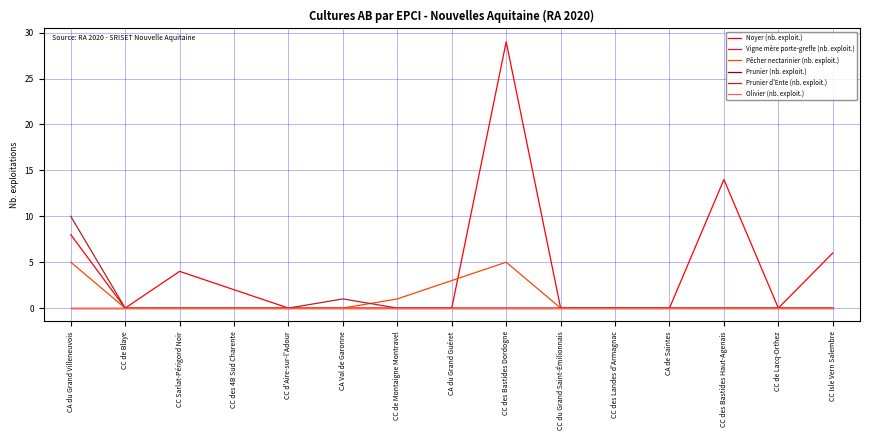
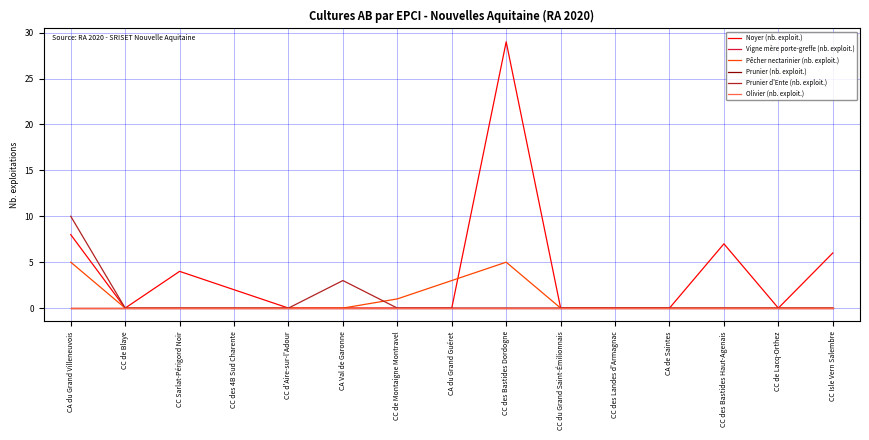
  {
    "Noyer (nb. exploit.)": {
      "CA du Grand Villeneuvois": 8,
      "CC Sarlat-Périgord Noir": 4,
      "CC des 4B Sud Charente": 2,
      "CC des Bastides Dordogne": 29,
-     "CC des Bastides Haut-Agenais": 14,
+     "CC des Bastides Haut-Agenais": 7,
      "CC Isle Vern Salembre": 6
    },
    "Olivier (nb. exploit.)": {
      "CA du Grand Villeneuvois": 0
    },
    "Pêcher nectarinier (nb. exploit.)": {
      "CA du Grand Villeneuvois": 5,
      "CC de Montaigne Montravel": 1,
      "CA du Grand Guéret": 3,
      "CC des Bastides Dordogne": 5
    },
    "Prunier d'Ente (nb. exploit.)": {
      "CA du Grand Villeneuvois": 10,
-     "CA Val de Garonne": 1
+     "CA Val de Garonne": 3
    }
  }
